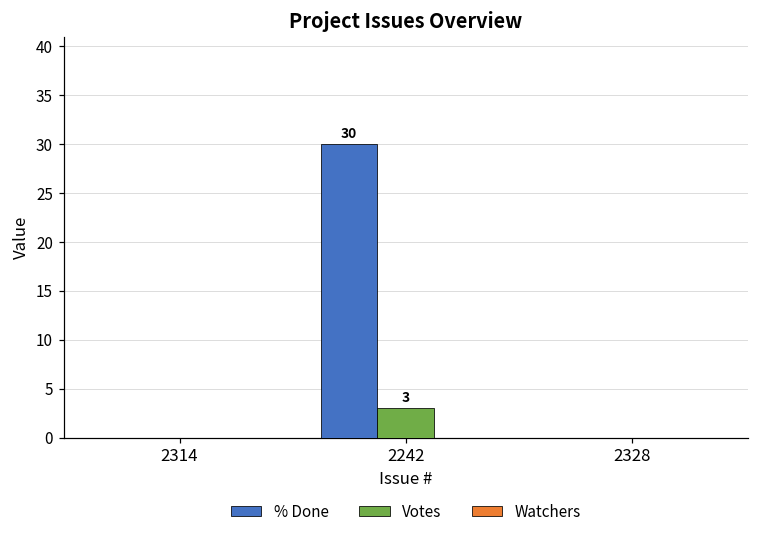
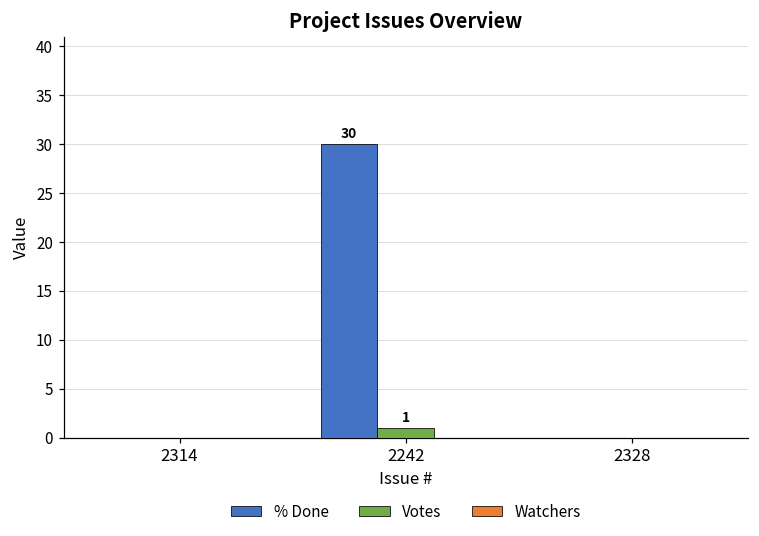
  {
    "% Done": {
      "2242": 30
    },
    "Votes": {
-     "2242": 3
+     "2242": 1
    },
    "Watchers": {
      "2314": 0,
      "2242": 0,
      "2328": 0
    }
  }
